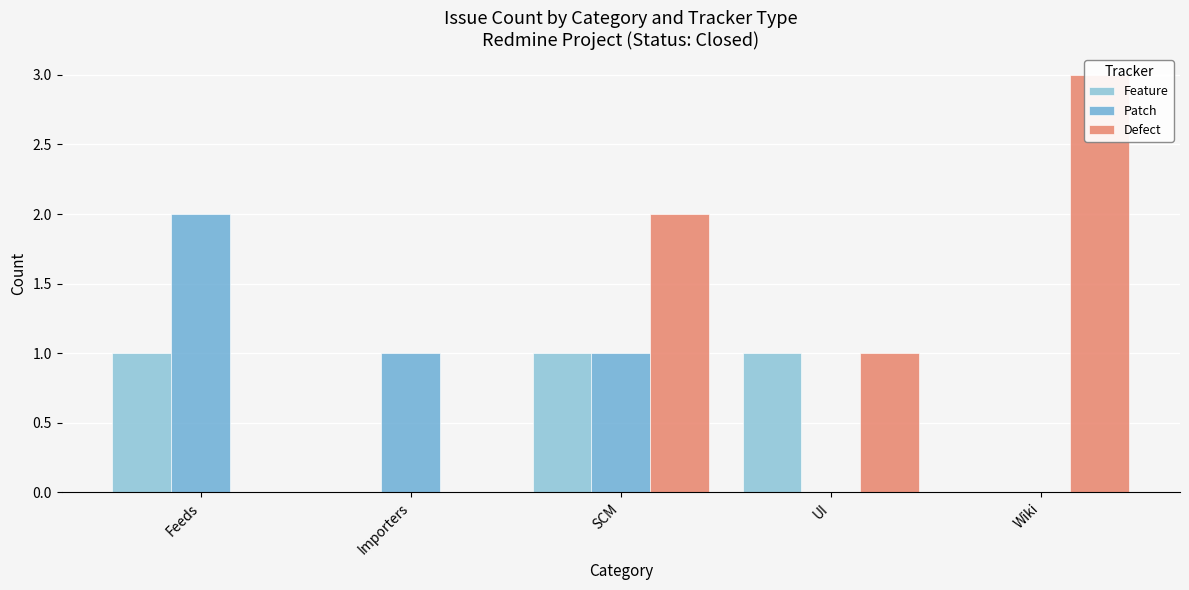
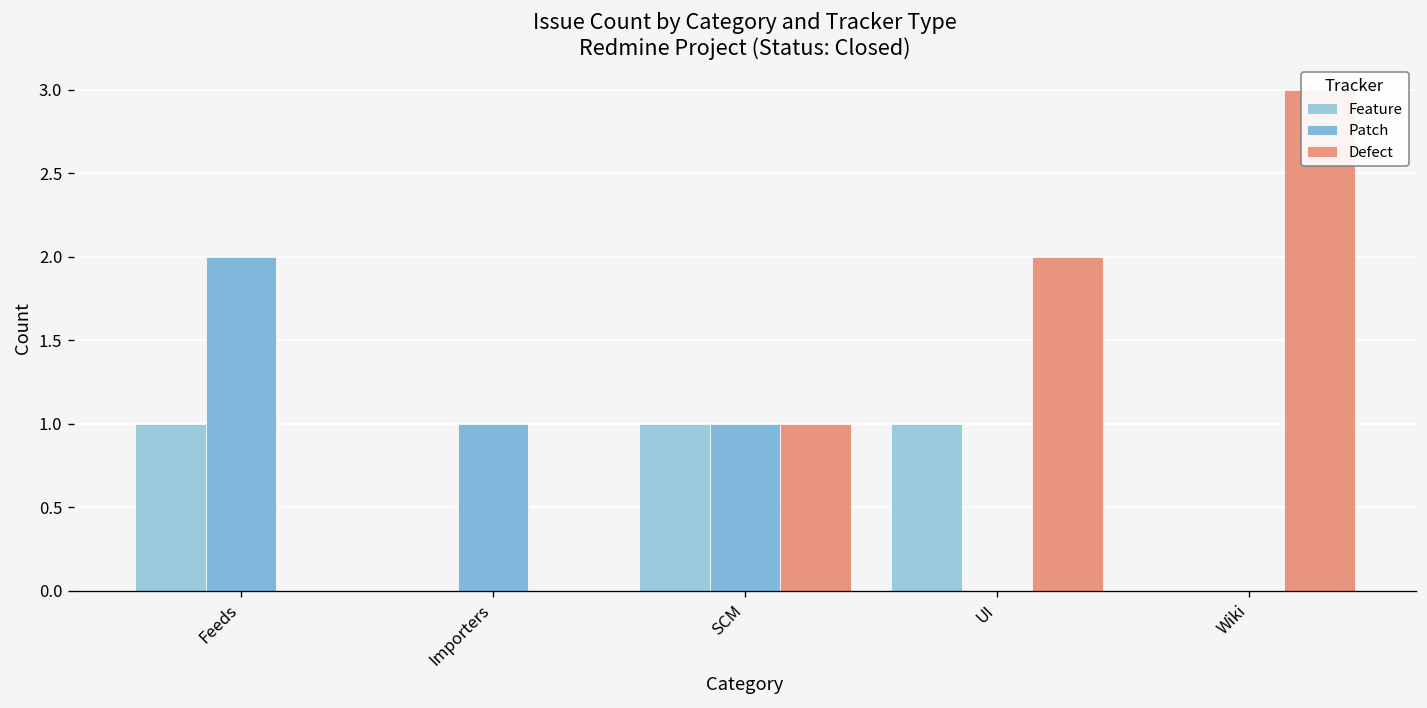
  {
    "Defect": {
      "Feeds": 0,
      "Importers": 0,
-     "SCM": 2,
-     "UI": 1
+     "SCM": 1,
+     "UI": 2
    }
  }
